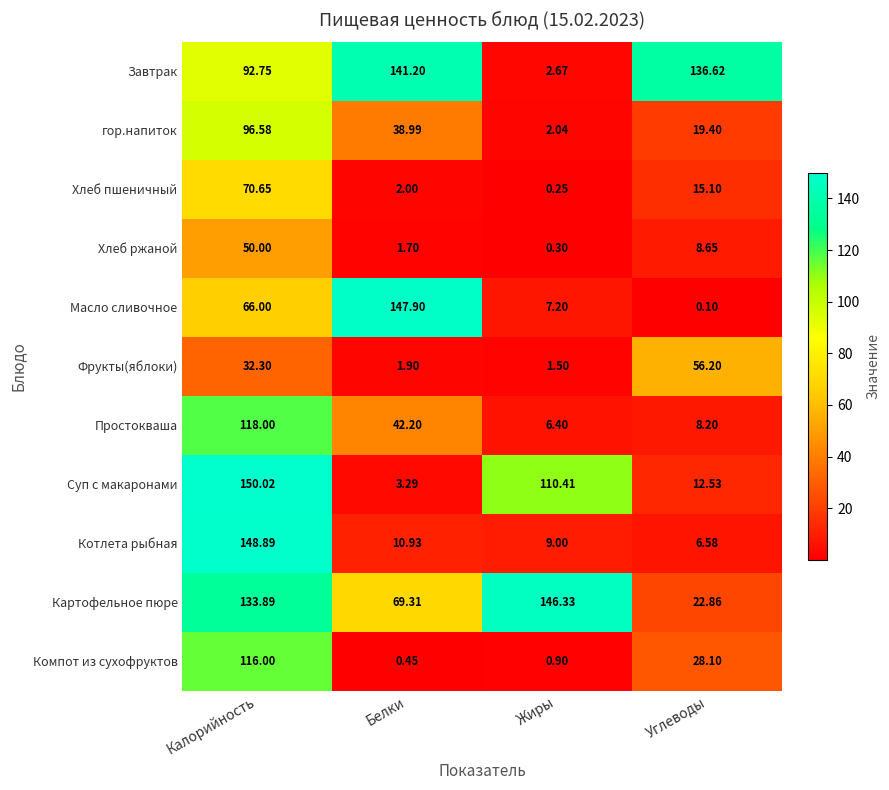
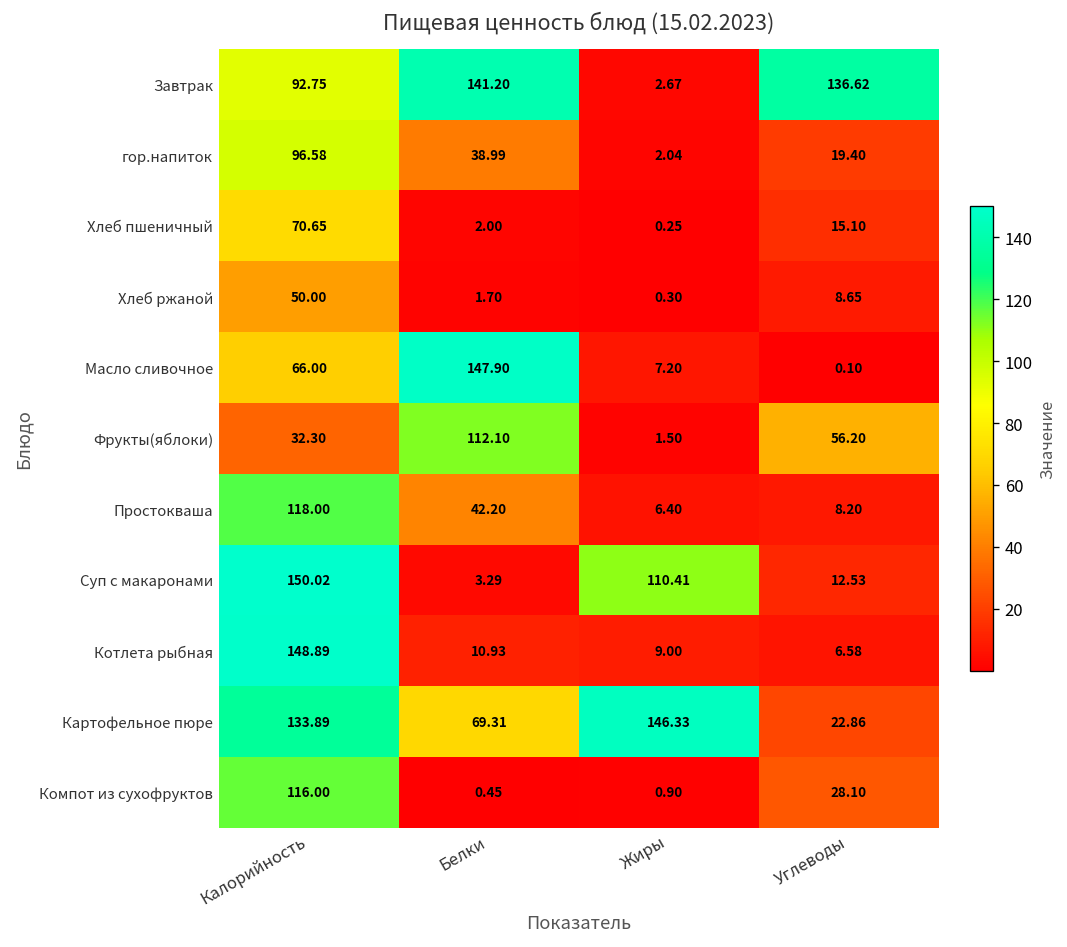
  {
    "Завтрак": {
      "Калорийность": 92.75,
      "Белки": 141.20,
      "Жиры": 2.67,
      "Углеводы": 136.62
    },
    "гор.напиток": {
      "Калорийность": 96.58,
      "Белки": 38.99,
      "Жиры": 2.04,
      "Углеводы": 19.40
    },
    "Хлеб пшеничный": {
      "Калорийность": 70.65,
      "Белки": 2.00,
      "Жиры": 0.25,
      "Углеводы": 15.10
    },
    "Хлеб ржаной": {
      "Калорийность": 50.00,
      "Белки": 1.70,
      "Жиры": 0.30,
      "Углеводы": 8.65
    },
    "Масло сливочное": {
      "Калорийность": 66.00,
      "Белки": 147.90,
      "Жиры": 7.20,
      "Углеводы": 0.10
    },
    "Фрукты(яблоки)": {
      "Калорийность": 32.30,
-     "Белки": 1.90,
+     "Белки": 112.10,
      "Жиры": 1.50,
      "Углеводы": 56.20
    },
    "Простокваша": {
      "Калорийность": 118.00,
      "Белки": 42.20,
      "Жиры": 6.40,
      "Углеводы": 8.20
    },
    "Суп с макаронами": {
      "Калорийность": 150.02,
      "Белки": 3.29,
      "Жиры": 110.41,
      "Углеводы": 12.53
    },
    "Котлета рыбная": {
      "Калорийность": 148.89,
      "Белки": 10.93,
      "Жиры": 9.00,
      "Углеводы": 6.58
    },
    "Картофельное пюре": {
      "Калорийность": 133.89,
      "Белки": 69.31,
      "Жиры": 146.33,
      "Углеводы": 22.86
    },
    "Компот из сухофруктов": {
      "Калорийность": 116.00,
      "Белки": 0.45,
      "Жиры": 0.90,
      "Углеводы": 28.10
    }
  }
